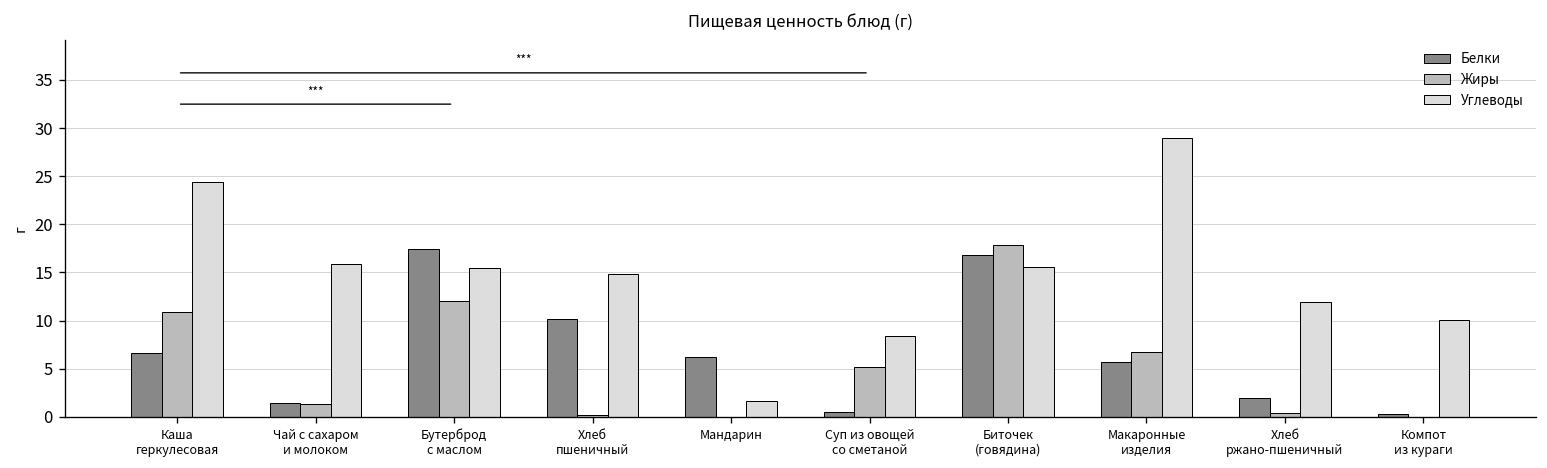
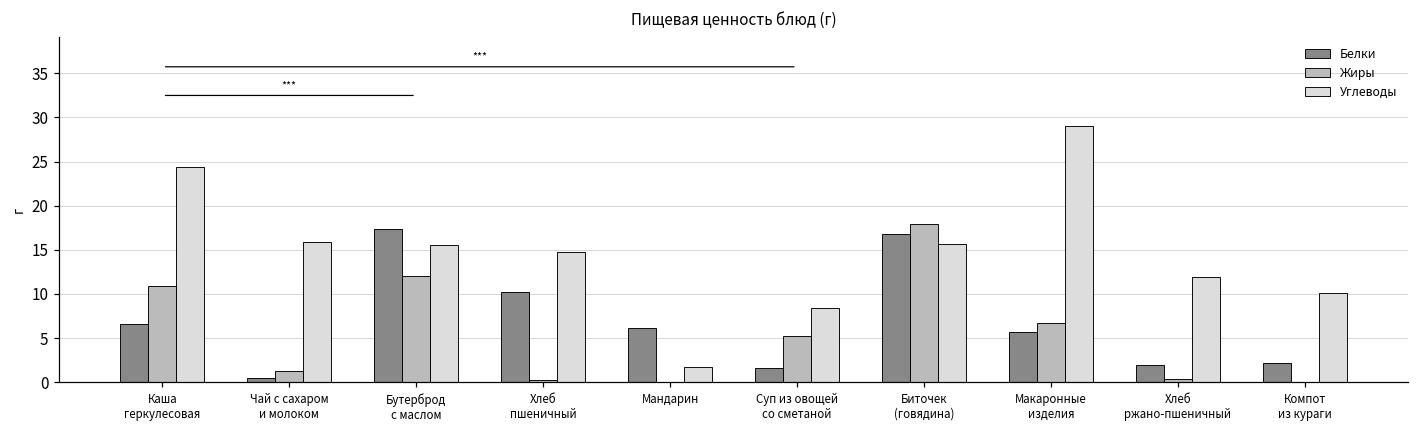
  {
    "Белки": {
      "Каша геркулесовая": 7,
-     "Чай с сахаром и молоком": 2,
+     "Чай с сахаром и молоком": 1,
      "Бутерброд с маслом": 17,
      "Хлеб пшеничный": 10,
      "Мандарин": 6,
-     "Суп из овощей со сметаной": 1,
+     "Суп из овощей со сметаной": 2,
      "Биточек (говядина)": 17,
      "Макаронные изделия": 6,
      "Хлеб ржано-пшеничный": 2,
-     "Компот из кураги": 0
+     "Компот из кураги": 2
    }
  }
